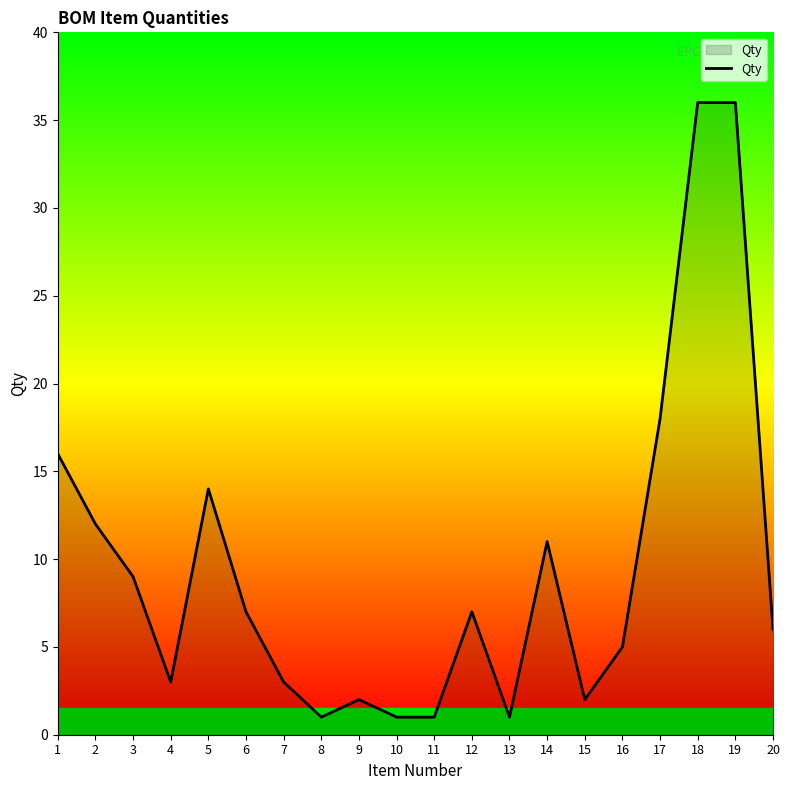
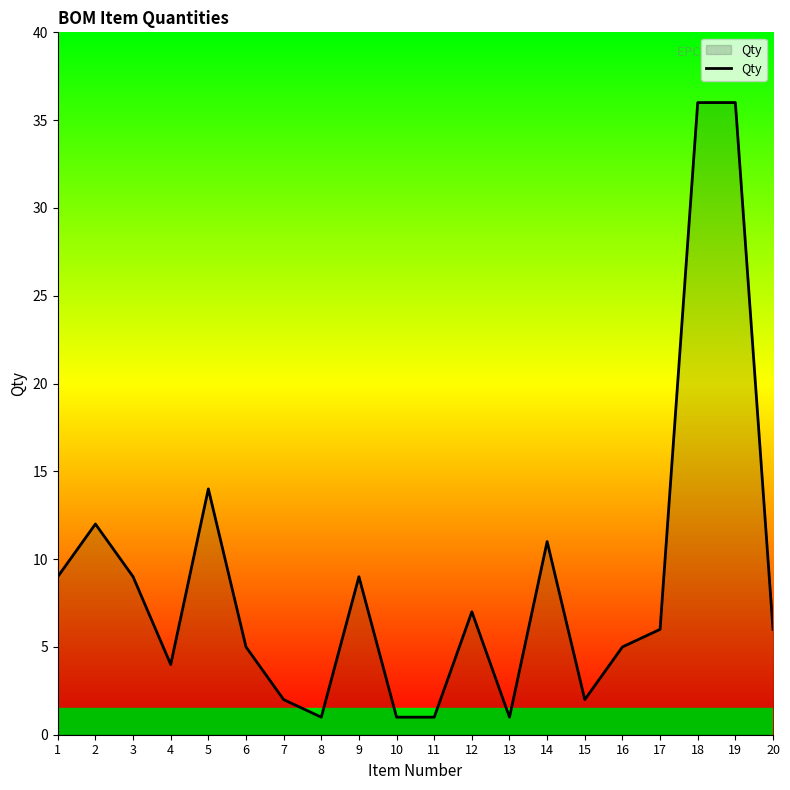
  {
-   "1": 16,
+   "1": 9,
    "2": 12,
    "3": 9,
-   "4": 3,
+   "4": 4,
    "5": 14,
-   "6": 7,
-   "7": 3,
-   "9": 2,
+   "6": 5,
+   "7": 2,
+   "9": 9,
    "12": 7,
    "14": 11,
    "15": 2,
    "16": 5,
-   "17": 18,
+   "17": 6,
    "18": 36,
    "19": 36,
    "20": 6
  }
